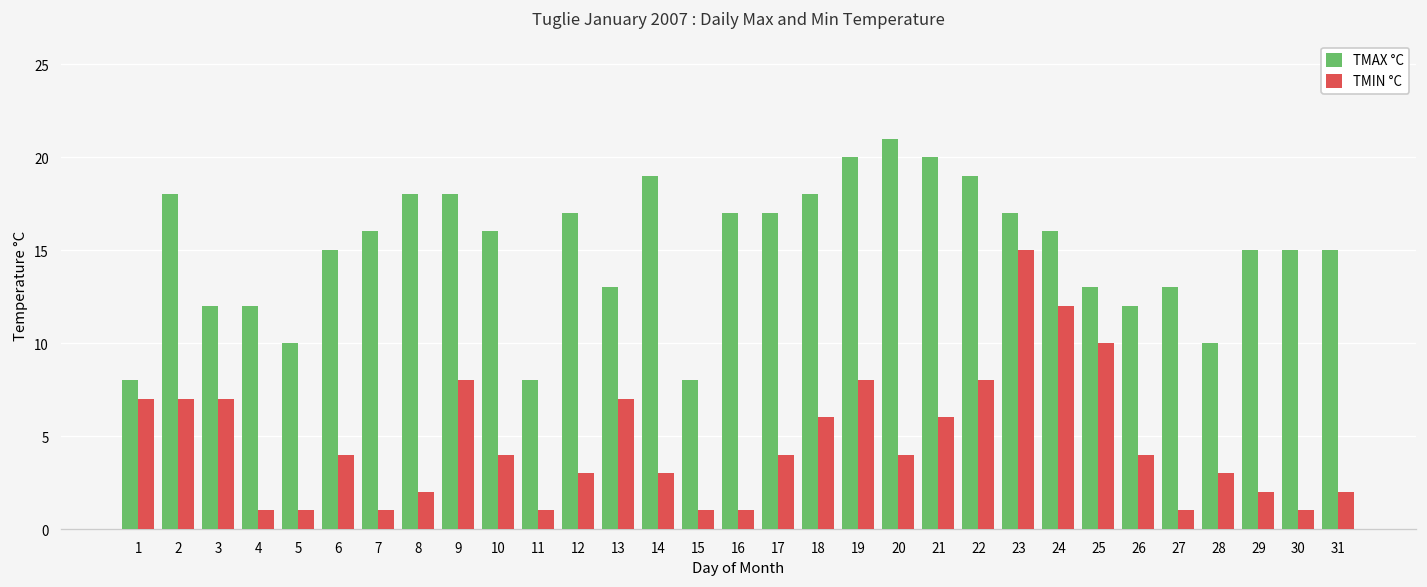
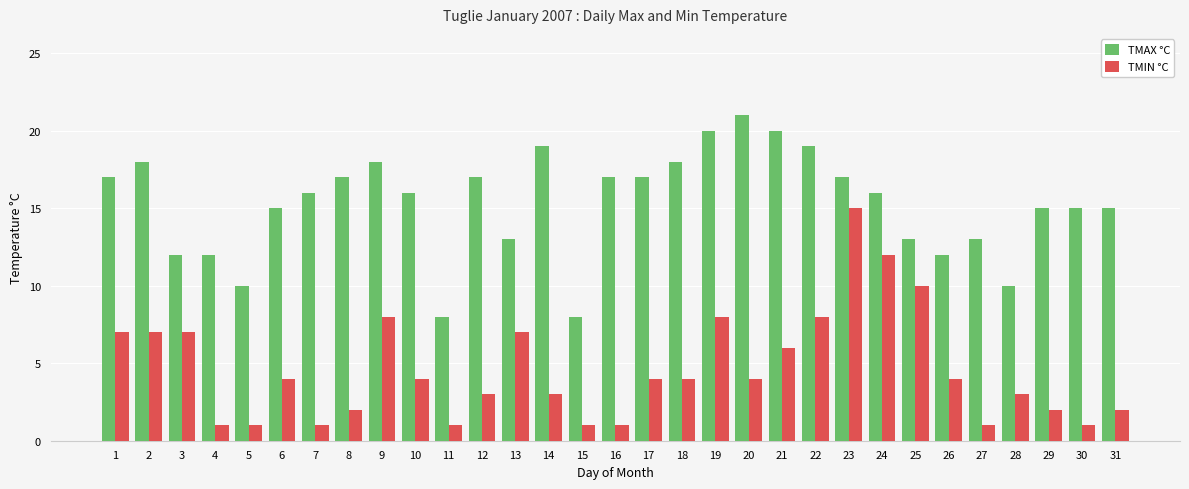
  {
    "TMAX °C": {
-     "1": 8,
+     "1": 17,
      "2": 18,
      "3": 12,
      "4": 12,
      "5": 10,
      "6": 15,
      "7": 16,
-     "8": 18,
+     "8": 17,
      "9": 18,
      "10": 16,
      "11": 8,
      "12": 17,
      "13": 13,
      "14": 19,
      "15": 8,
      "16": 17,
      "17": 17,
      "18": 18,
      "19": 20,
      "20": 21,
      "21": 20,
      "22": 19,
      "23": 17,
      "24": 16,
      "25": 13,
      "26": 12,
      "27": 13,
      "28": 10,
      "29": 15,
      "30": 15,
      "31": 15
    },
    "TMIN °C": {
      "1": 7,
      "2": 7,
      "3": 7,
      "4": 1,
      "5": 1,
      "6": 4,
      "7": 1,
      "8": 2,
      "9": 8,
      "10": 4,
      "11": 1,
      "12": 3,
      "13": 7,
      "14": 3,
      "15": 1,
      "16": 1,
      "17": 4,
-     "18": 6,
+     "18": 4,
      "19": 8,
      "20": 4,
      "21": 6,
      "22": 8,
      "23": 15,
      "24": 12,
      "25": 10,
      "26": 4,
      "27": 1,
      "28": 3,
      "29": 2,
      "30": 1,
      "31": 2
    }
  }
